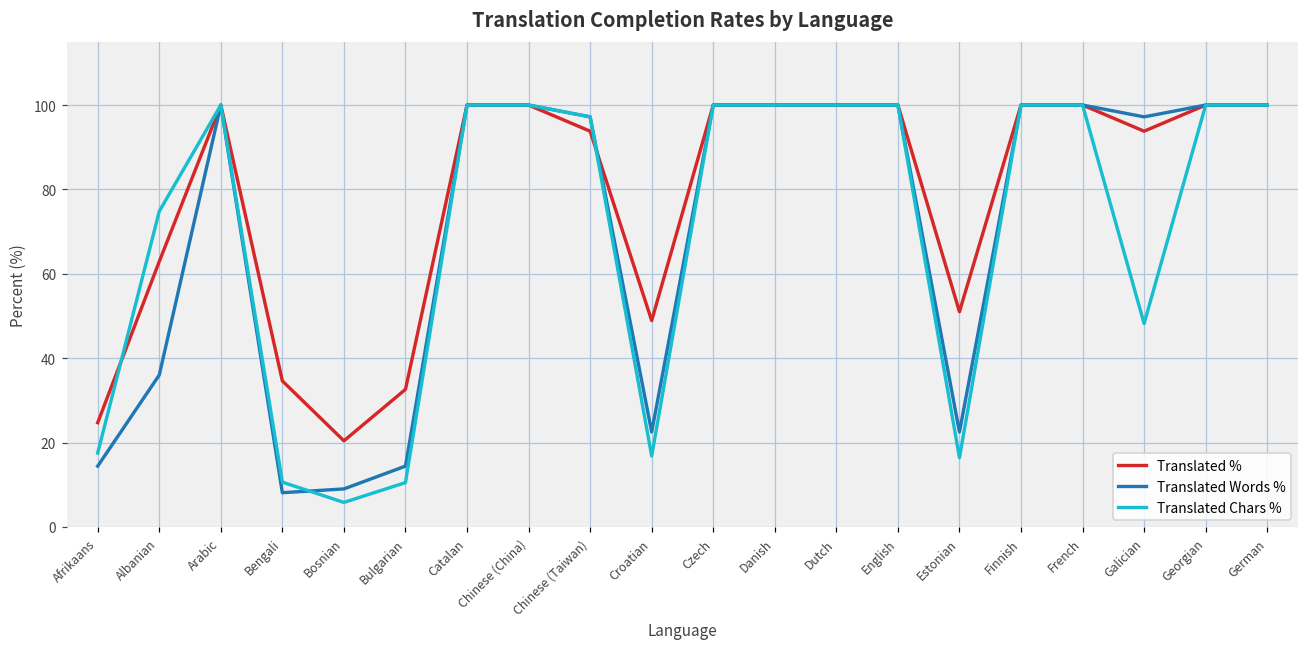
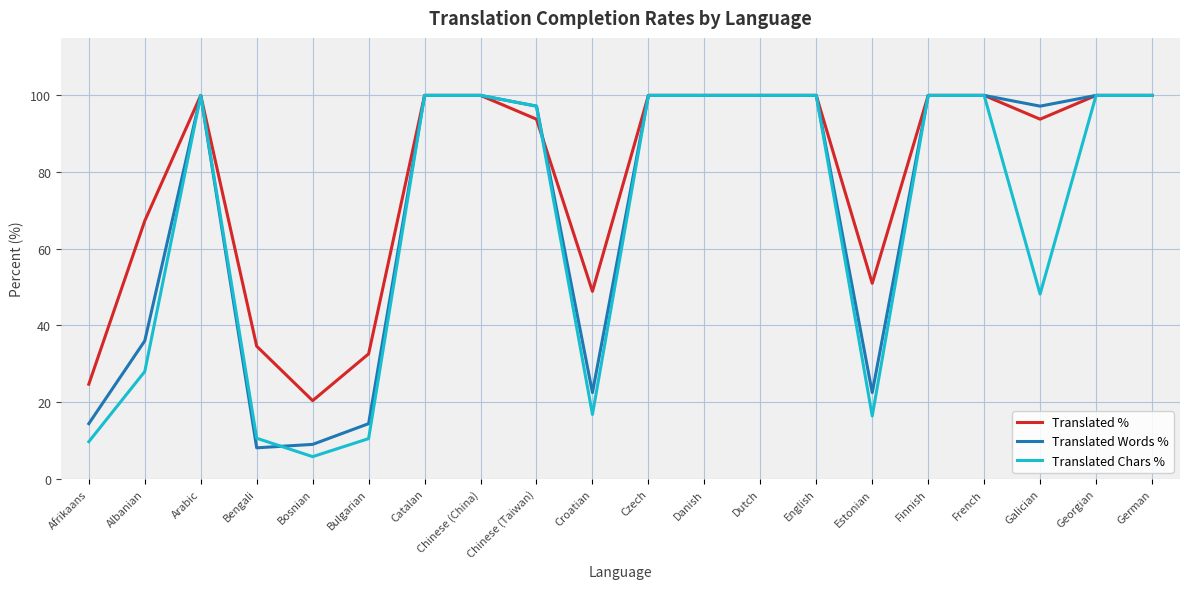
  {
    "Translated %": {
      "Afrikaans": 25,
-     "Albanian": 63,
+     "Albanian": 67,
      "Bengali": 35,
      "Bosnian": 20,
      "Bulgarian": 33,
      "Chinese (Taiwan)": 94,
      "Croatian": 49,
      "Estonian": 51,
      "Galician": 94
    },
    "Translated Words %": {
      "Afrikaans": 14,
      "Albanian": 36,
      "Bengali": 8,
      "Bosnian": 9,
      "Bulgarian": 14,
      "Croatian": 23,
      "Estonian": 23,
      "Galician": 97
    },
    "Translated Chars %": {
-     "Afrikaans": 18,
-     "Albanian": 75,
+     "Afrikaans": 10,
+     "Albanian": 28,
      "Bengali": 11,
      "Bosnian": 6,
      "Bulgarian": 11,
      "Croatian": 17,
      "Estonian": 16,
      "Galician": 48
    }
  }
